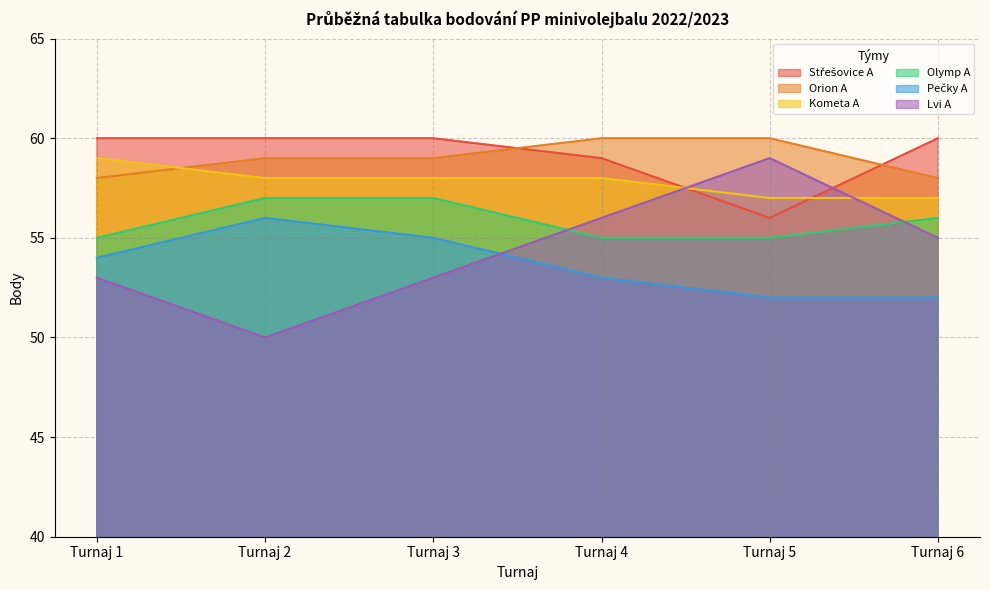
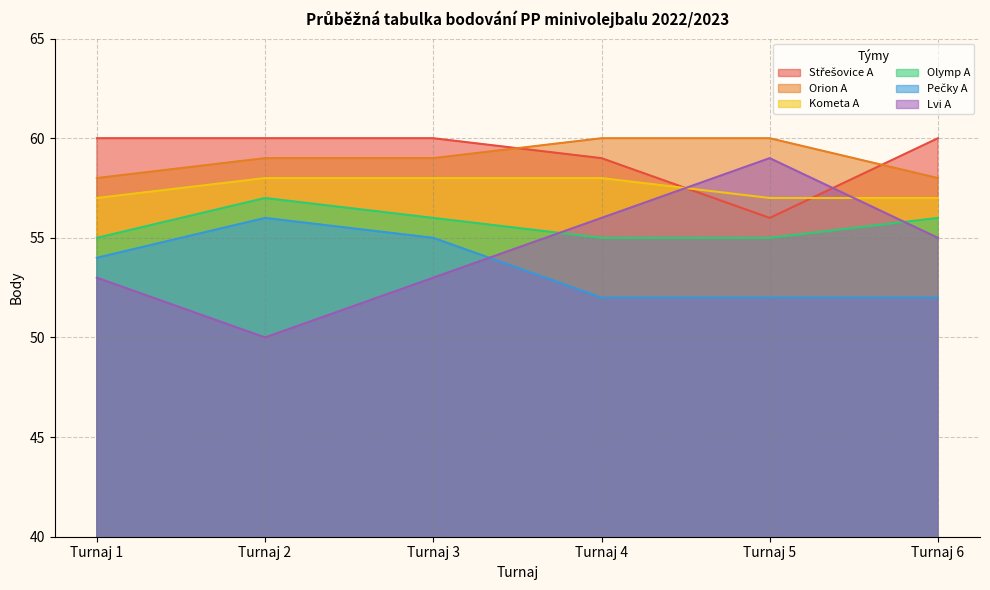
  {
    "Kometa A": {
-     "Turnaj 1": 59,
+     "Turnaj 1": 57,
      "Turnaj 2": 58,
      "Turnaj 3": 58,
      "Turnaj 4": 58,
      "Turnaj 5": 57,
      "Turnaj 6": 57
    },
    "Olymp A": {
      "Turnaj 1": 55,
      "Turnaj 2": 57,
-     "Turnaj 3": 57,
+     "Turnaj 3": 56,
      "Turnaj 4": 55,
      "Turnaj 5": 55,
      "Turnaj 6": 56
    },
    "Pečky A": {
      "Turnaj 1": 54,
      "Turnaj 2": 56,
      "Turnaj 3": 55,
-     "Turnaj 4": 53,
+     "Turnaj 4": 52,
      "Turnaj 5": 52,
      "Turnaj 6": 52
    },
    "Lvi A": {
      "Turnaj 1": 53,
      "Turnaj 2": 50,
      "Turnaj 3": 53,
      "Turnaj 4": 56,
      "Turnaj 5": 59,
      "Turnaj 6": 55
    }
  }
